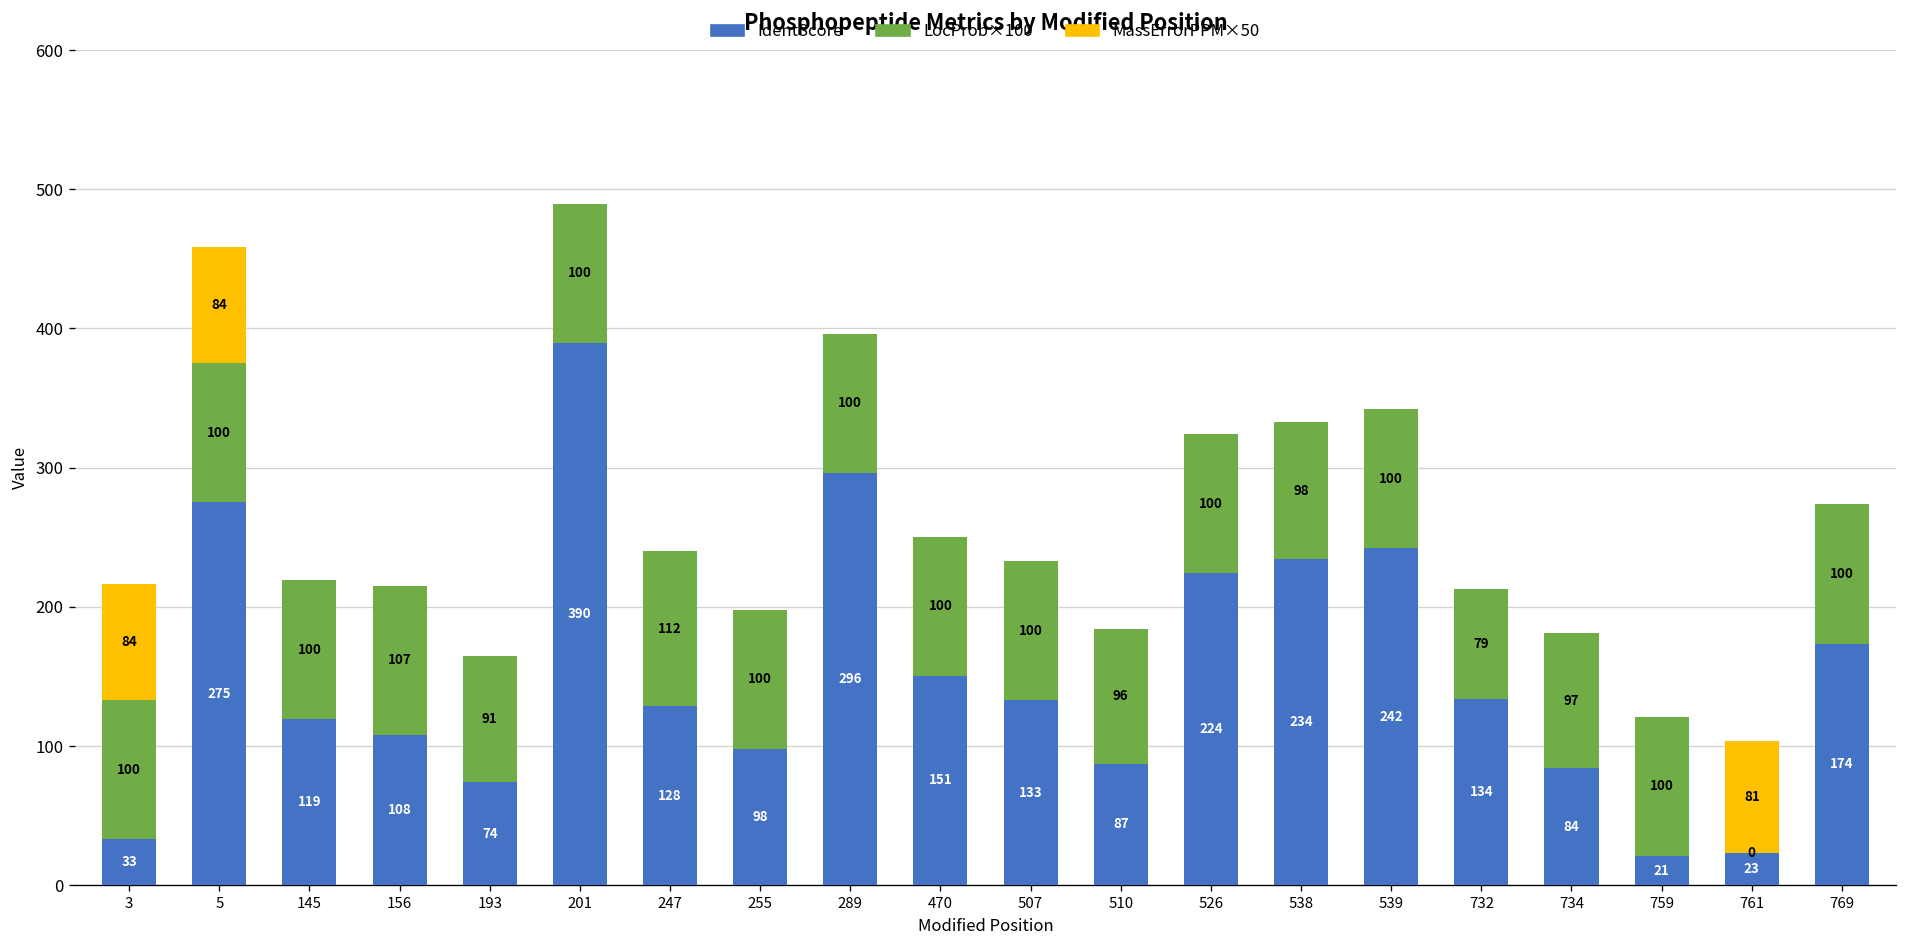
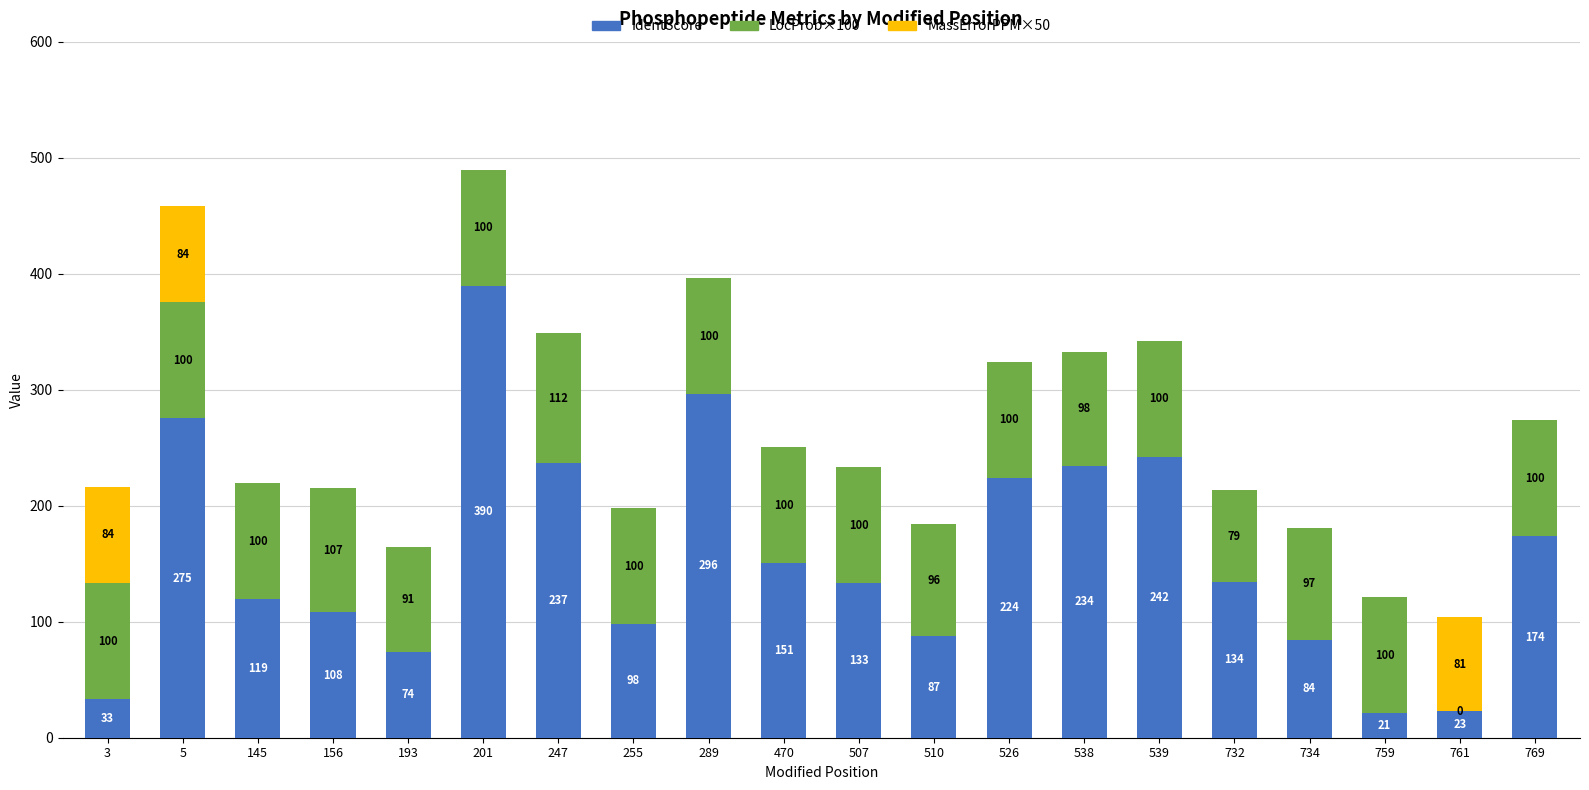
  {
    "IdentScore": {
      "3": 33,
      "5": 275,
      "145": 119,
      "156": 108,
      "193": 74,
      "201": 390,
-     "247": 128,
+     "247": 237,
      "255": 98,
      "289": 296,
      "470": 151,
      "507": 133,
      "510": 87,
      "526": 224,
      "538": 234,
      "539": 242,
      "732": 134,
      "734": 84,
      "759": 21,
      "761": 23,
      "769": 174
    },
    "LocProb×100": {
      "3": 100,
      "5": 100,
      "145": 100,
      "156": 107,
      "193": 91,
      "201": 100,
      "247": 112,
      "255": 100,
      "289": 100,
      "470": 100,
      "507": 100,
      "510": 96,
      "526": 100,
      "538": 98,
      "539": 100,
      "732": 79,
      "734": 97,
      "759": 100,
      "761": 0,
      "769": 100
    },
    "MassErrorPPM×50": {
      "3": 84,
      "5": 84,
      "761": 81
    }
  }
